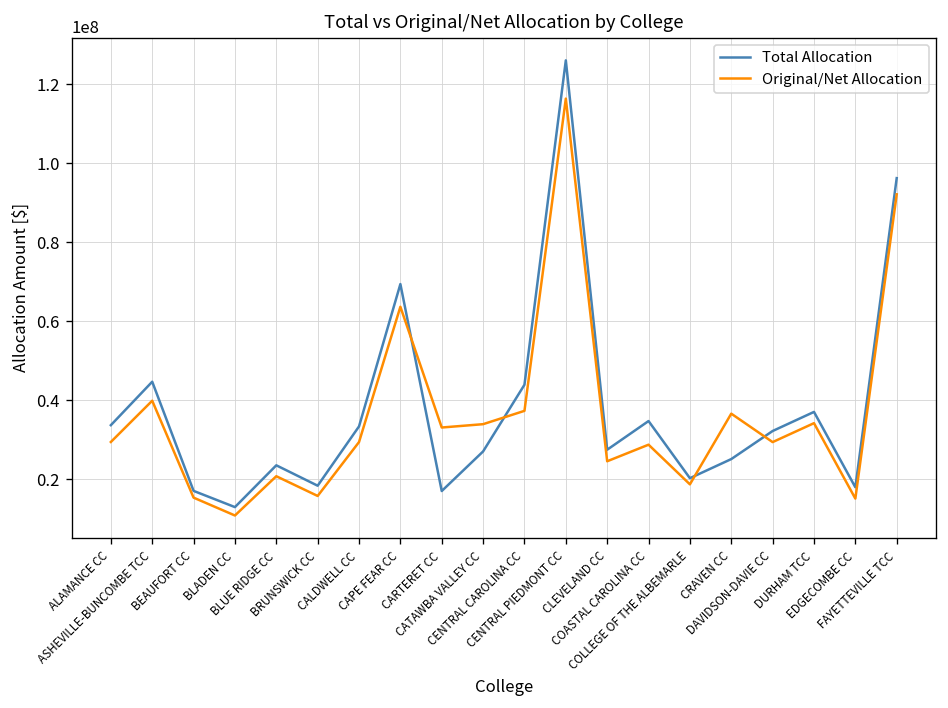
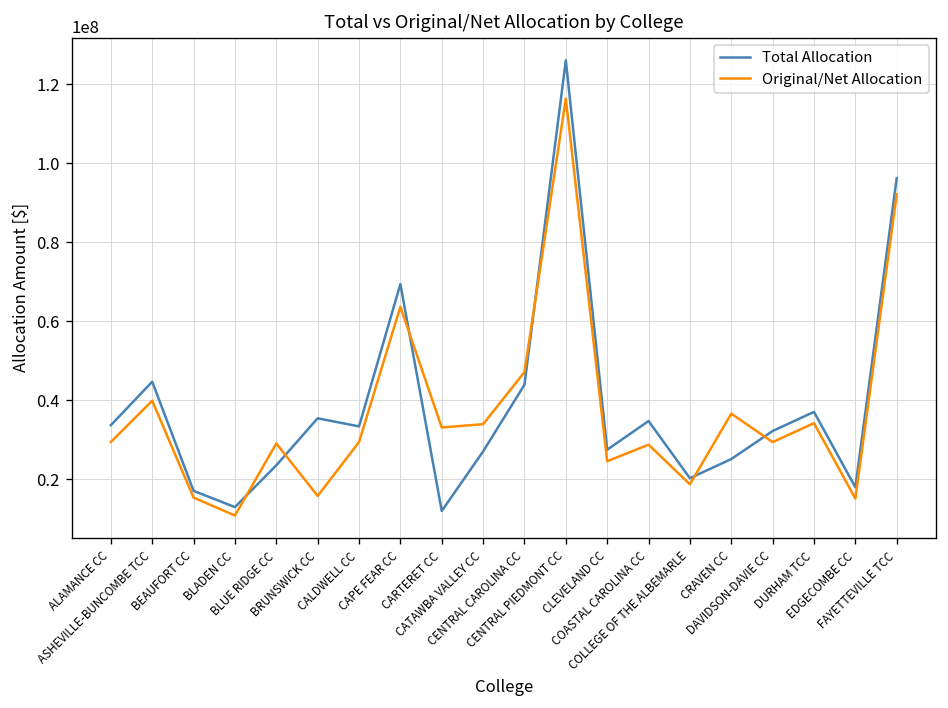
  {
    "Total Allocation": {
      "ALAMANCE CC": 34000000,
      "ASHEVILLE-BUNCOMBE TCC": 45000000,
      "BEAUFORT CC": 17000000,
      "BLADEN CC": 13000000,
      "BLUE RIDGE CC": 23000000,
-     "BRUNSWICK CC": 18000000,
+     "BRUNSWICK CC": 35000000,
      "CALDWELL CC": 33000000,
      "CAPE FEAR CC": 69000000,
-     "CARTERET CC": 17000000,
+     "CARTERET CC": 12000000,
      "CATAWBA VALLEY CC": 27000000,
      "CENTRAL CAROLINA CC": 44000000,
      "CENTRAL PIEDMONT CC": 126000000,
      "CLEVELAND CC": 27000000,
      "COASTAL CAROLINA CC": 35000000,
      "COLLEGE OF THE ALBEMARLE": 20000000,
      "CRAVEN CC": 25000000,
      "DAVIDSON-DAVIE CC": 32000000,
      "DURHAM TCC": 37000000,
      "EDGECOMBE CC": 18000000,
      "FAYETTEVILLE TCC": 96000000
    },
    "Original/Net Allocation": {
      "ALAMANCE CC": 29000000,
      "ASHEVILLE-BUNCOMBE TCC": 40000000,
      "BEAUFORT CC": 15000000,
      "BLADEN CC": 11000000,
-     "BLUE RIDGE CC": 21000000,
+     "BLUE RIDGE CC": 29000000,
      "BRUNSWICK CC": 16000000,
      "CALDWELL CC": 29000000,
      "CAPE FEAR CC": 64000000,
      "CARTERET CC": 33000000,
      "CATAWBA VALLEY CC": 34000000,
-     "CENTRAL CAROLINA CC": 37000000,
+     "CENTRAL CAROLINA CC": 47000000,
      "CENTRAL PIEDMONT CC": 116000000,
      "CLEVELAND CC": 25000000,
      "COASTAL CAROLINA CC": 29000000,
      "COLLEGE OF THE ALBEMARLE": 19000000,
      "CRAVEN CC": 37000000,
      "DAVIDSON-DAVIE CC": 29000000,
      "DURHAM TCC": 34000000,
      "EDGECOMBE CC": 15000000,
      "FAYETTEVILLE TCC": 92000000
    }
  }
